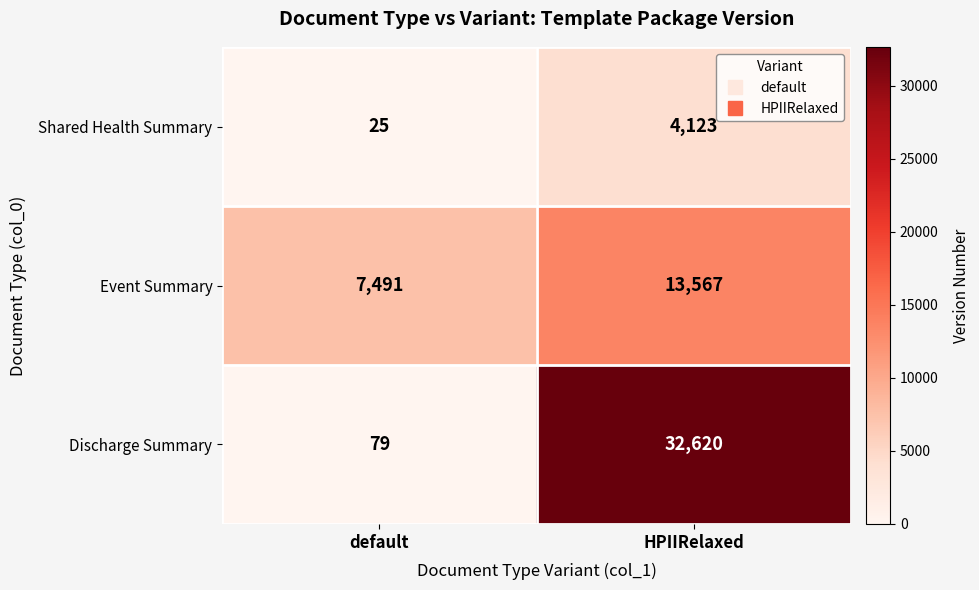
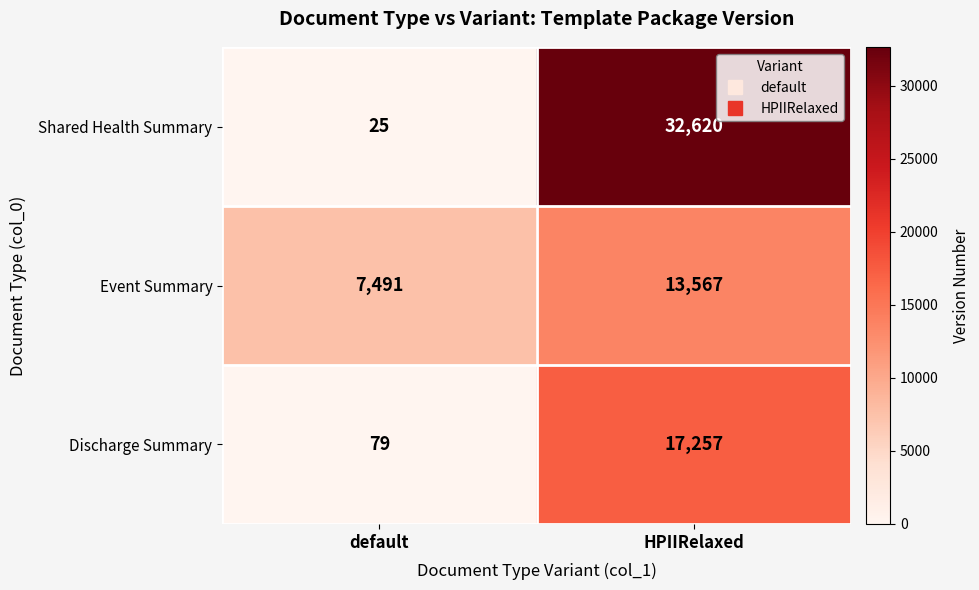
  {
    "Shared Health Summary": {
      "default": "25",
-     "HPIIRelaxed": "4,123"
+     "HPIIRelaxed": "32,620"
    },
    "Event Summary": {
      "default": "7,491",
      "HPIIRelaxed": "13,567"
    },
    "Discharge Summary": {
      "default": "79",
-     "HPIIRelaxed": "32,620"
+     "HPIIRelaxed": "17,257"
    }
  }
